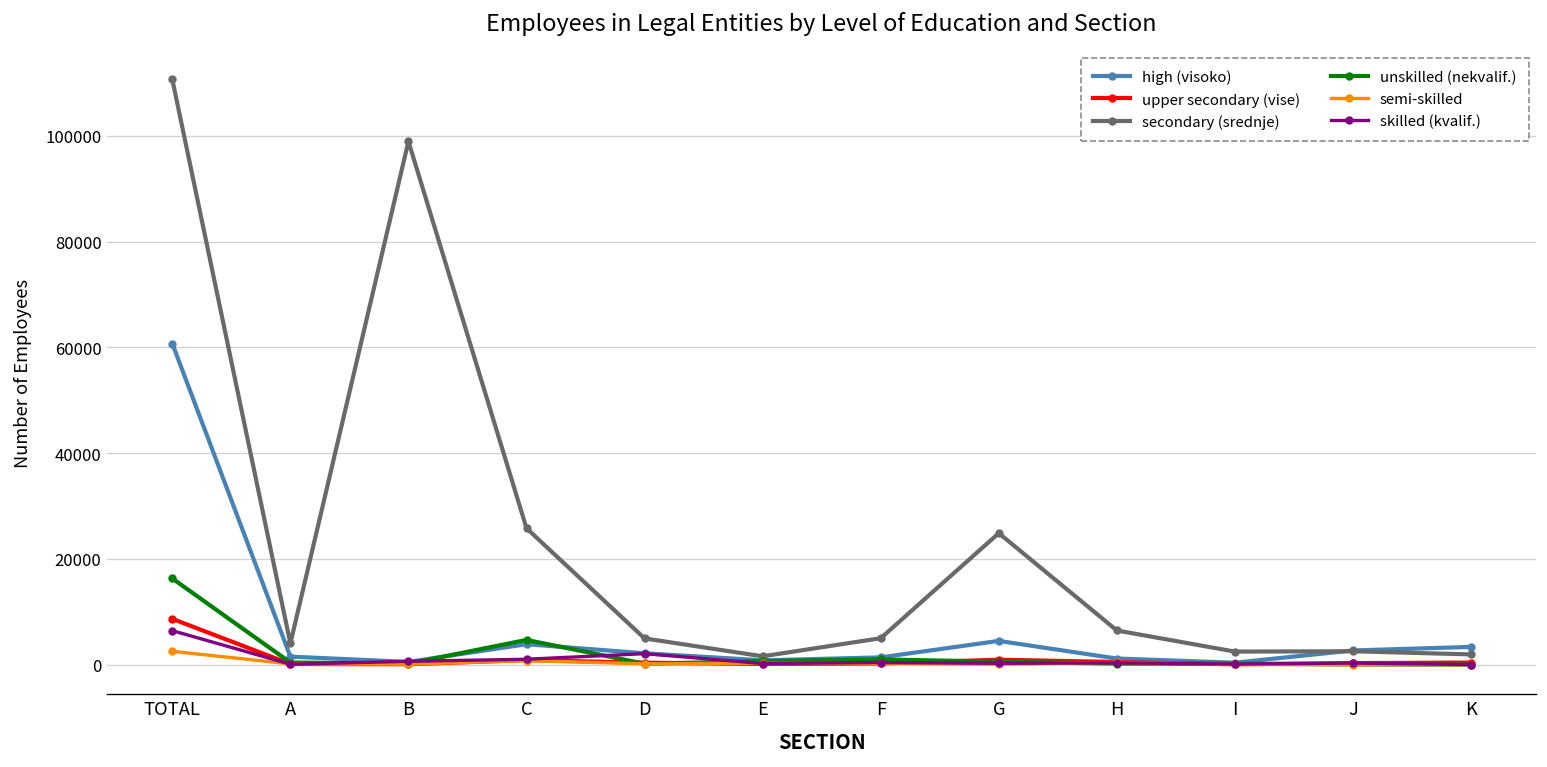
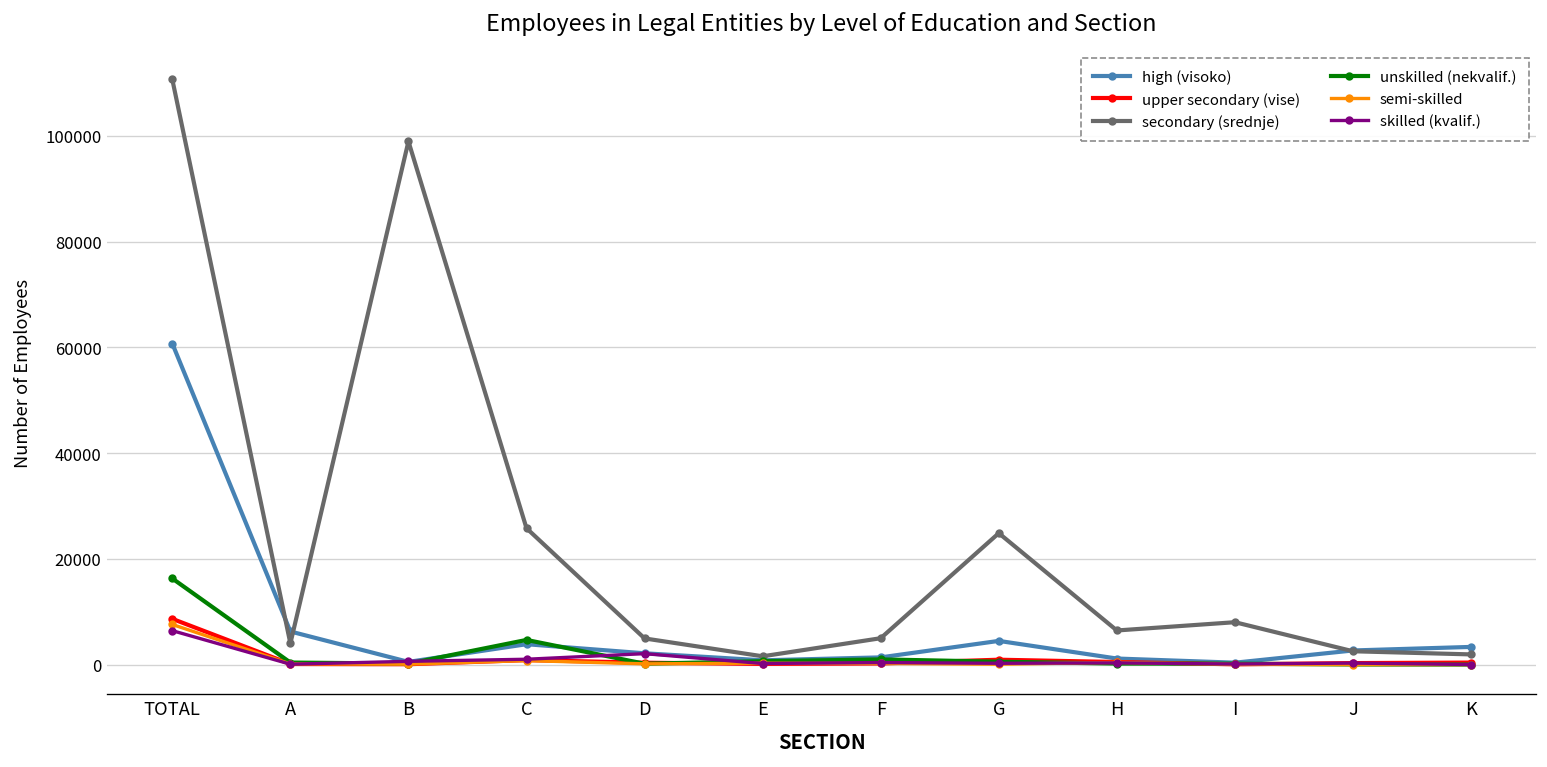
  {
    "high (visoko)": {
      "TOTAL": 61000,
-     "A": 2000,
+     "A": 6000,
      "C": 4000,
      "G": 4000,
      "H": 1000,
      "K": 3000
    },
    "upper secondary (vise)": {
      "TOTAL": 9000
    },
    "secondary (srednje)": {
      "TOTAL": 111000,
      "A": 4000,
      "B": 99000,
      "C": 26000,
      "D": 5000,
      "E": 2000,
      "F": 5000,
      "G": 25000,
      "H": 6000,
-     "I": 2000,
+     "I": 8000,
      "K": 2000
    },
    "unskilled (nekvalif.)": {
      "TOTAL": 16000,
      "C": 5000
    },
    "semi-skilled": {
-     "TOTAL": 3000
+     "TOTAL": 8000
    },
    "skilled (kvalif.)": {
      "TOTAL": 6000
    }
  }
